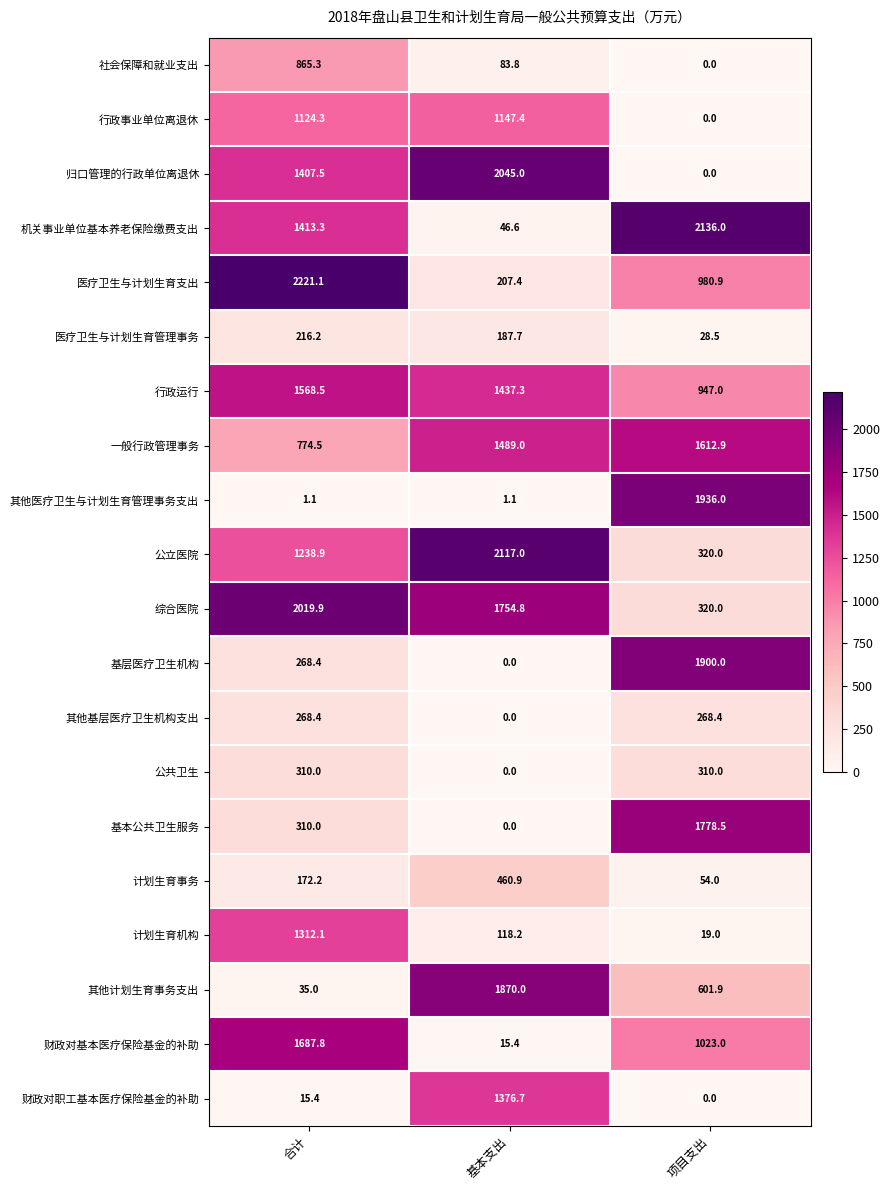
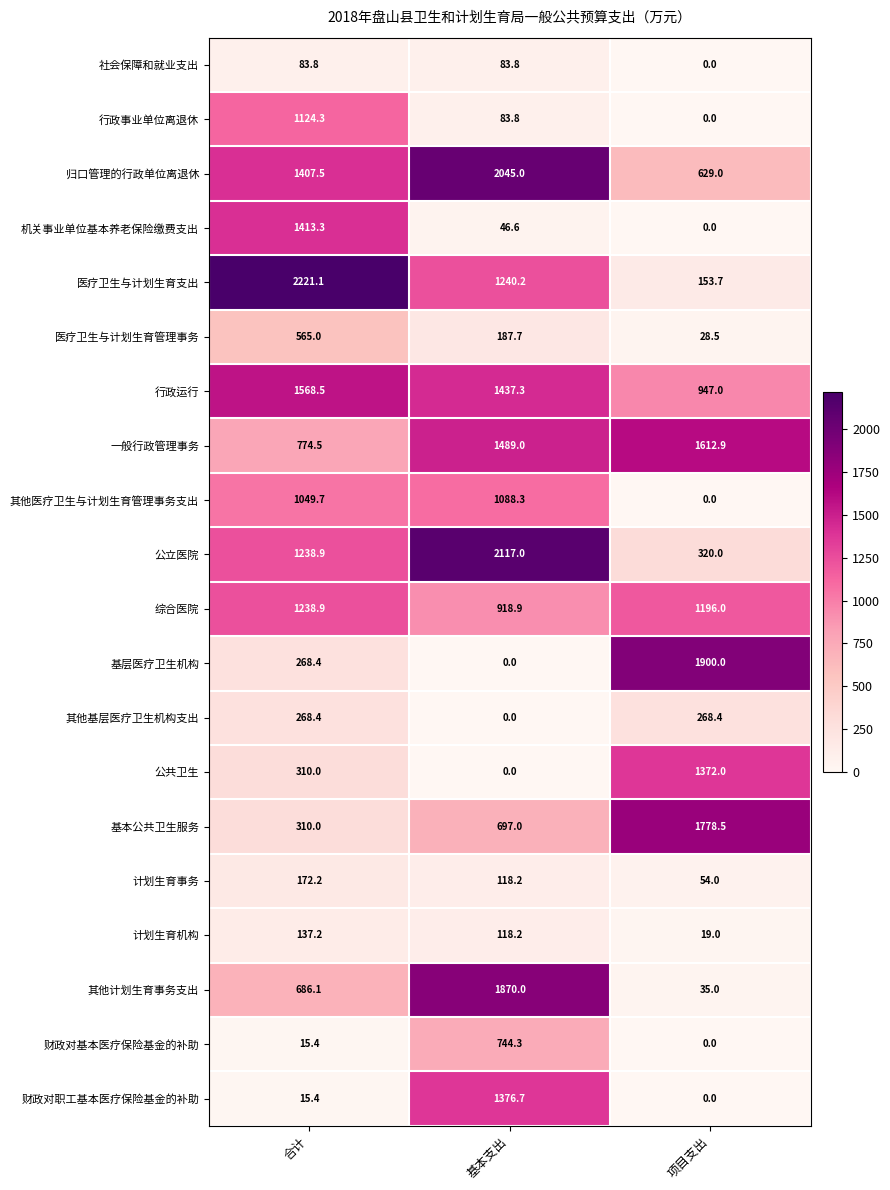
  {
    "社会保障和就业支出": {
-     "合计": 865.3,
+     "合计": 83.8,
      "基本支出": 83.8,
      "项目支出": 0.0
    },
    "行政事业单位离退休": {
      "合计": 1124.3,
-     "基本支出": 1147.4,
+     "基本支出": 83.8,
      "项目支出": 0.0
    },
    "归口管理的行政单位离退休": {
      "合计": 1407.5,
      "基本支出": 2045.0,
-     "项目支出": 0.0
+     "项目支出": 629.0
    },
    "机关事业单位基本养老保险缴费支出": {
      "合计": 1413.3,
      "基本支出": 46.6,
-     "项目支出": 2136.0
+     "项目支出": 0.0
    },
    "医疗卫生与计划生育支出": {
      "合计": 2221.1,
-     "基本支出": 207.4,
-     "项目支出": 980.9
+     "基本支出": 1240.2,
+     "项目支出": 153.7
    },
    "医疗卫生与计划生育管理事务": {
-     "合计": 216.2,
+     "合计": 565.0,
      "基本支出": 187.7,
      "项目支出": 28.5
    },
    "行政运行": {
      "合计": 1568.5,
      "基本支出": 1437.3,
      "项目支出": 947.0
    },
    "一般行政管理事务": {
      "合计": 774.5,
      "基本支出": 1489.0,
      "项目支出": 1612.9
    },
    "其他医疗卫生与计划生育管理事务支出": {
-     "合计": 1.1,
-     "基本支出": 1.1,
-     "项目支出": 1936.0
+     "合计": 1049.7,
+     "基本支出": 1088.3,
+     "项目支出": 0.0
    },
    "公立医院": {
      "合计": 1238.9,
      "基本支出": 2117.0,
      "项目支出": 320.0
    },
    "综合医院": {
-     "合计": 2019.9,
-     "基本支出": 1754.8,
-     "项目支出": 320.0
+     "合计": 1238.9,
+     "基本支出": 918.9,
+     "项目支出": 1196.0
    },
    "基层医疗卫生机构": {
      "合计": 268.4,
      "基本支出": 0.0,
      "项目支出": 1900.0
    },
    "其他基层医疗卫生机构支出": {
      "合计": 268.4,
      "基本支出": 0.0,
      "项目支出": 268.4
    },
    "公共卫生": {
      "合计": 310.0,
      "基本支出": 0.0,
-     "项目支出": 310.0
+     "项目支出": 1372.0
    },
    "基本公共卫生服务": {
      "合计": 310.0,
-     "基本支出": 0.0,
+     "基本支出": 697.0,
      "项目支出": 1778.5
    },
    "计划生育事务": {
      "合计": 172.2,
-     "基本支出": 460.9,
+     "基本支出": 118.2,
      "项目支出": 54.0
    },
    "计划生育机构": {
-     "合计": 1312.1,
+     "合计": 137.2,
      "基本支出": 118.2,
      "项目支出": 19.0
    },
    "其他计划生育事务支出": {
-     "合计": 35.0,
+     "合计": 686.1,
      "基本支出": 1870.0,
-     "项目支出": 601.9
+     "项目支出": 35.0
    },
    "财政对基本医疗保险基金的补助": {
-     "合计": 1687.8,
-     "基本支出": 15.4,
-     "项目支出": 1023.0
+     "合计": 15.4,
+     "基本支出": 744.3,
+     "项目支出": 0.0
    },
    "财政对职工基本医疗保险基金的补助": {
      "合计": 15.4,
      "基本支出": 1376.7,
      "项目支出": 0.0
    }
  }
